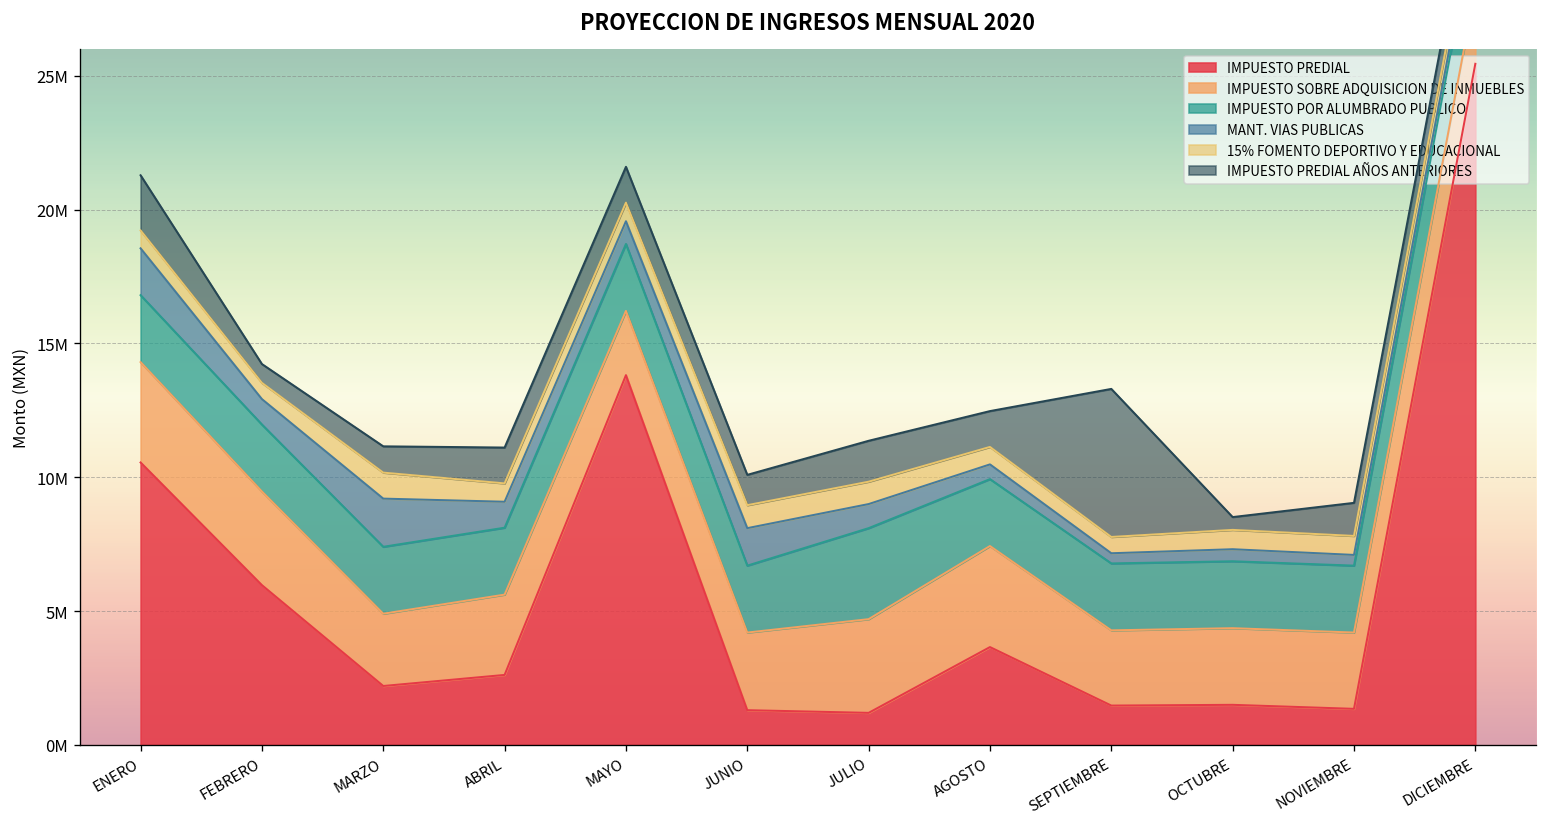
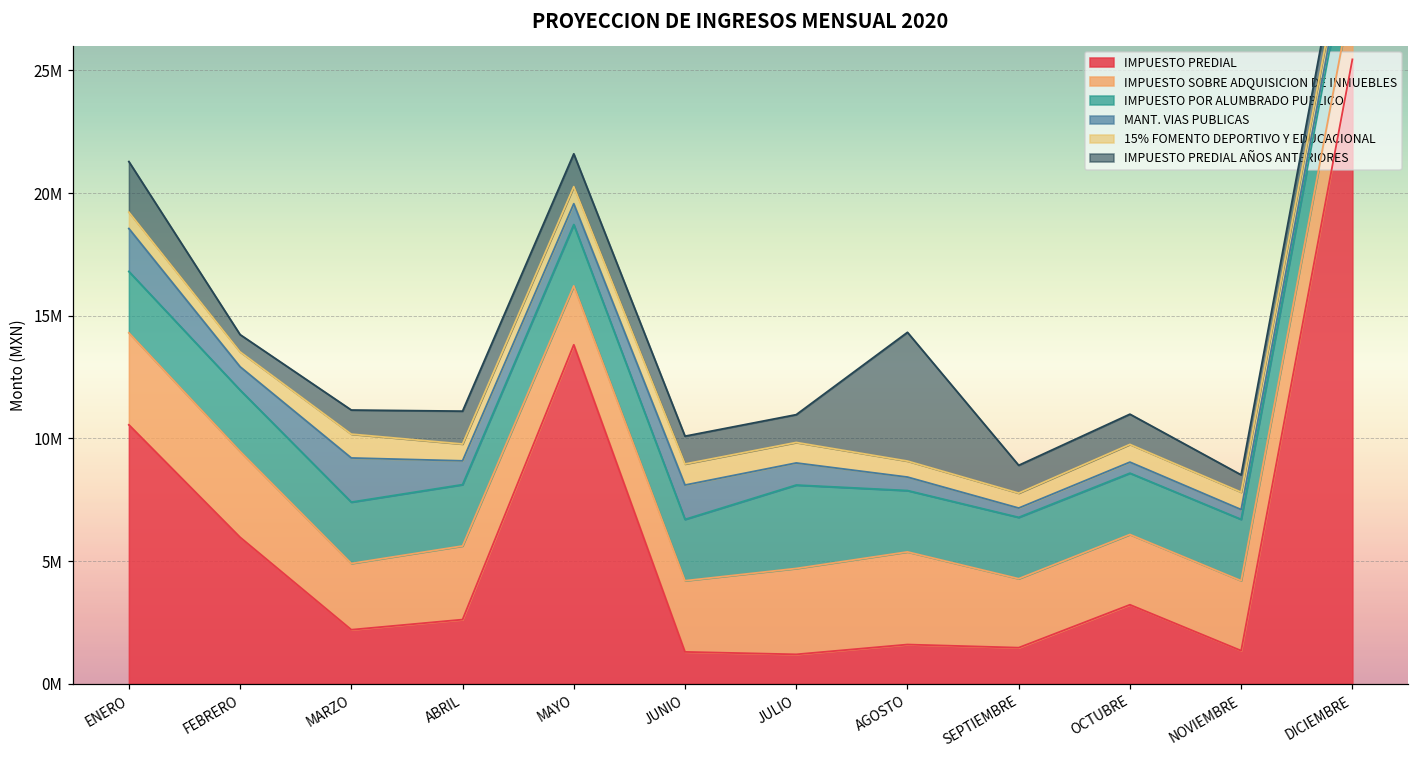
  {
    "IMPUESTO PREDIAL": {
      "ENERO": 10600000,
      "FEBRERO": 6000000,
      "MARZO": 2200000,
      "ABRIL": 2600000,
      "MAYO": 13800000,
      "JUNIO": 1300000,
      "JULIO": 1200000,
-     "AGOSTO": 3700000,
+     "AGOSTO": 1600000,
      "SEPTIEMBRE": 1500000,
-     "OCTUBRE": 1500000,
+     "OCTUBRE": 3200000,
      "NOVIEMBRE": 1400000
    },
    "IMPUESTO PREDIAL AÑOS ANTERIORES": {
      "ENERO": 2100000,
      "FEBRERO": 700000,
      "MARZO": 1000000,
      "ABRIL": 1300000,
      "MAYO": 1300000,
      "JUNIO": 1100000,
-     "JULIO": 1500000,
-     "AGOSTO": 1300000,
-     "SEPTIEMBRE": 5500000,
-     "OCTUBRE": 500000,
-     "NOVIEMBRE": 1200000
+     "JULIO": 1100000,
+     "AGOSTO": 5200000,
+     "SEPTIEMBRE": 1100000,
+     "OCTUBRE": 1200000,
+     "NOVIEMBRE": 700000
    }
  }
